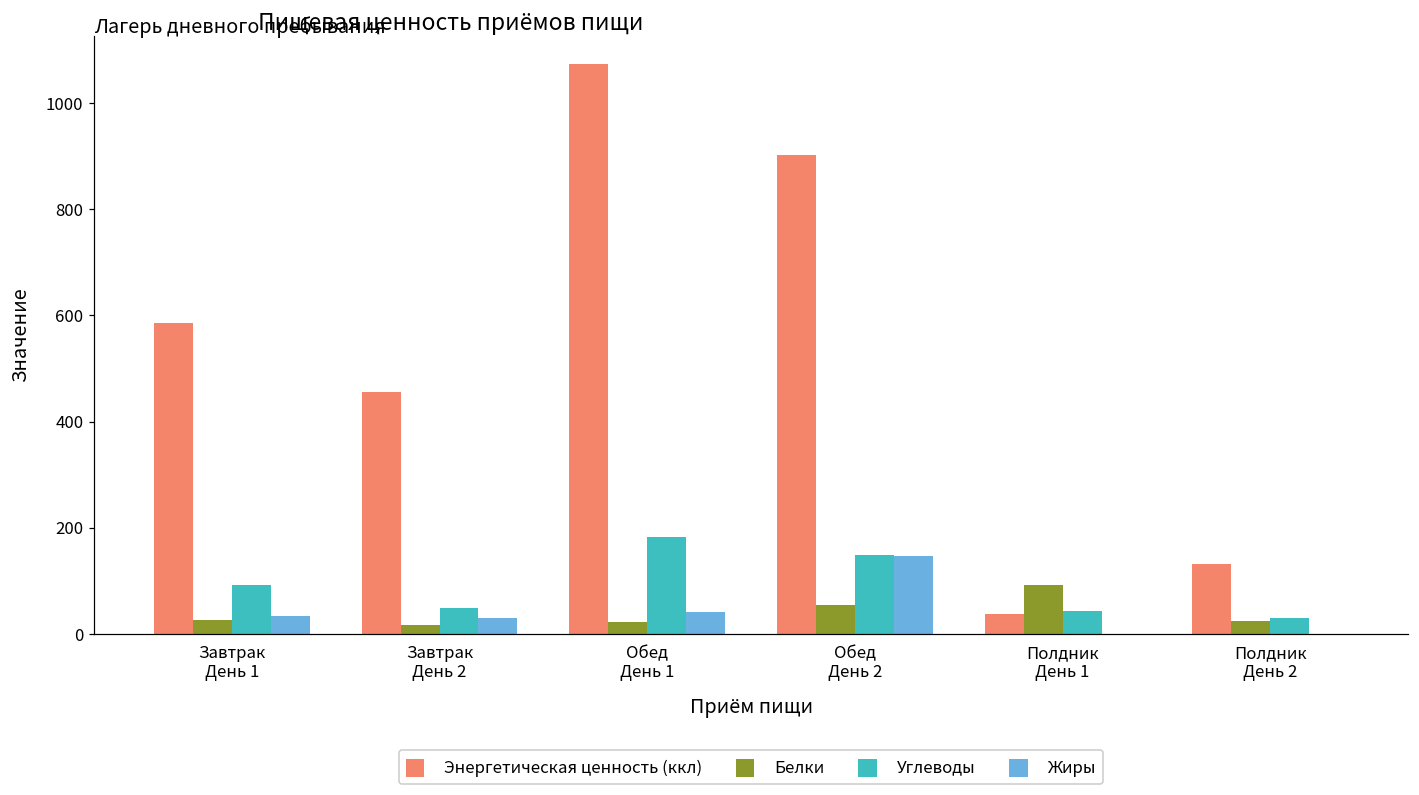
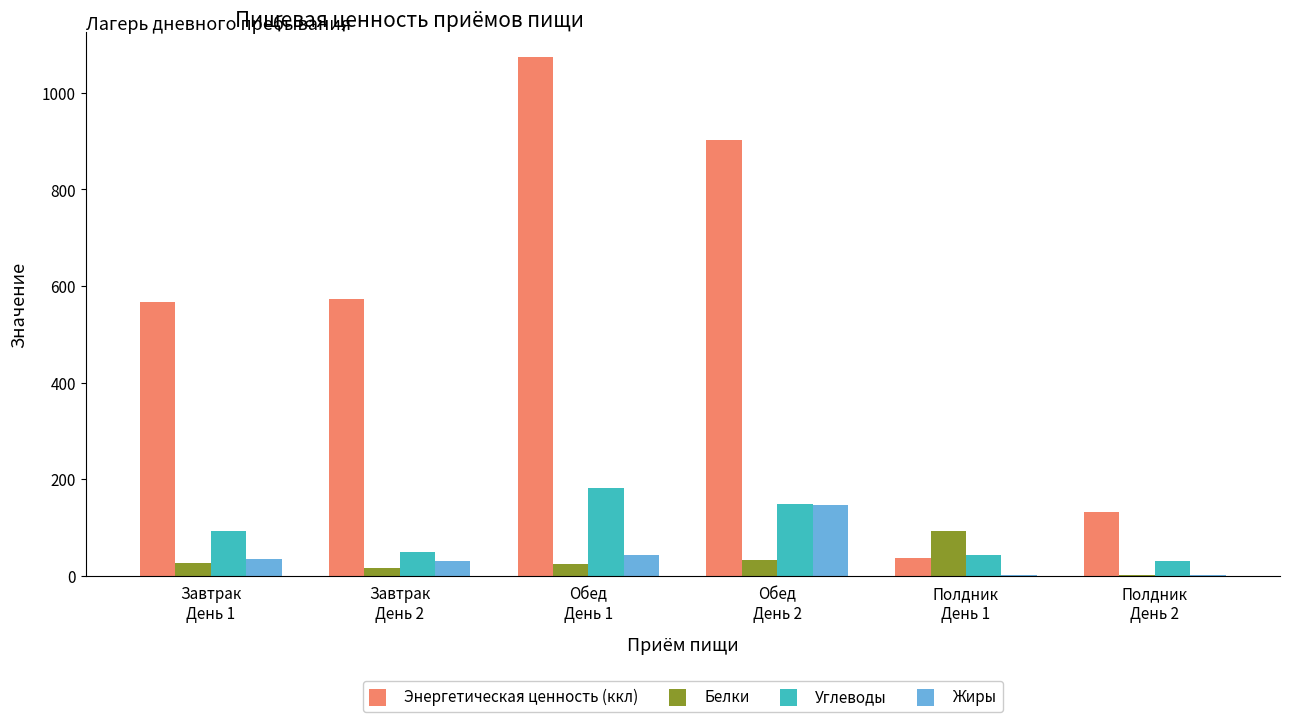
  {
    "Энергетическая ценность (ккл)": {
-     "Завтрак День 1": 590,
-     "Завтрак День 2": 460,
+     "Завтрак День 1": 570,
+     "Завтрак День 2": 570,
      "Обед День 1": 1070,
      "Обед День 2": 900,
      "Полдник День 1": 40,
      "Полдник День 2": 130
    },
    "Белки": {
      "Завтрак День 1": 30,
      "Завтрак День 2": 20,
      "Обед День 1": 20,
-     "Обед День 2": 50,
+     "Обед День 2": 30,
      "Полдник День 1": 90,
-     "Полдник День 2": 20
+     "Полдник День 2": 0
    }
  }
